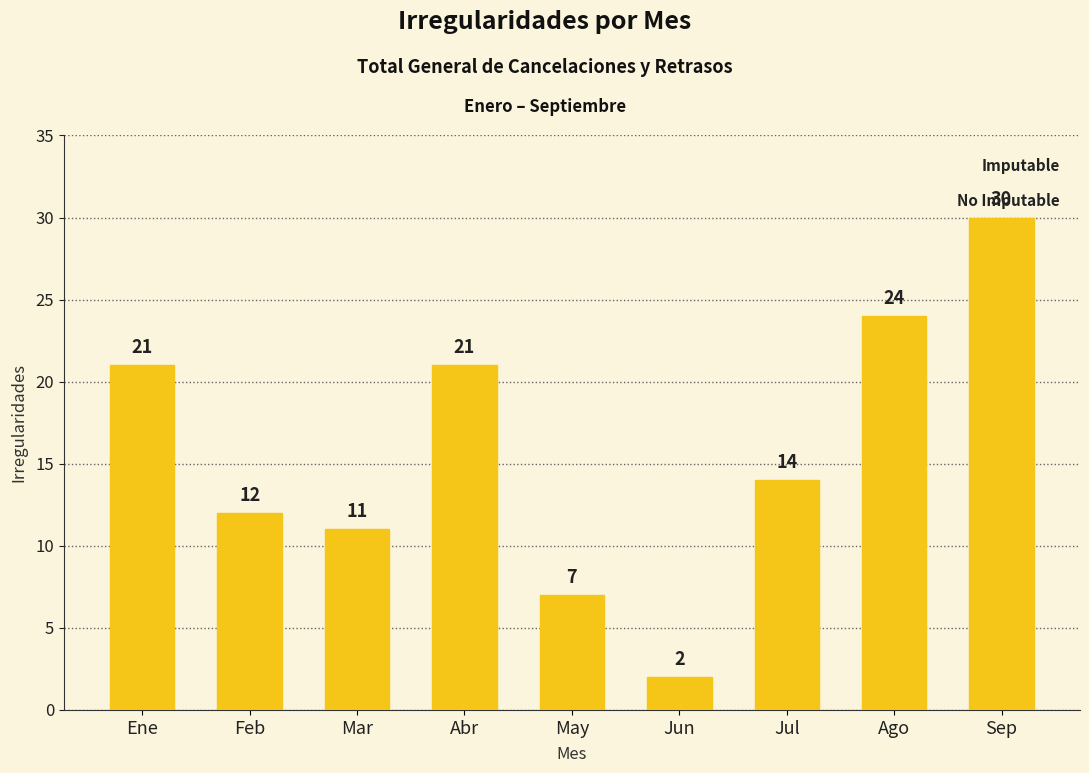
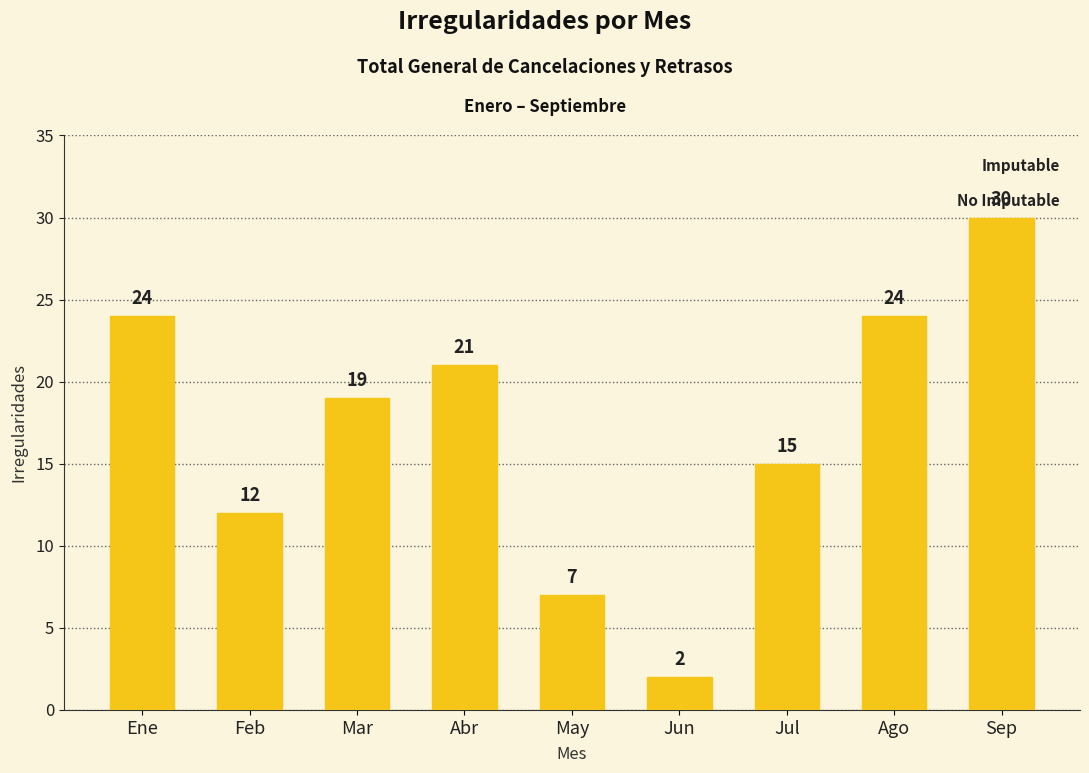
  {
-   "Ene": 21,
+   "Ene": 24,
    "Feb": 12,
-   "Mar": 11,
+   "Mar": 19,
    "Abr": 21,
    "May": 7,
    "Jun": 2,
-   "Jul": 14,
+   "Jul": 15,
    "Ago": 24
  }
